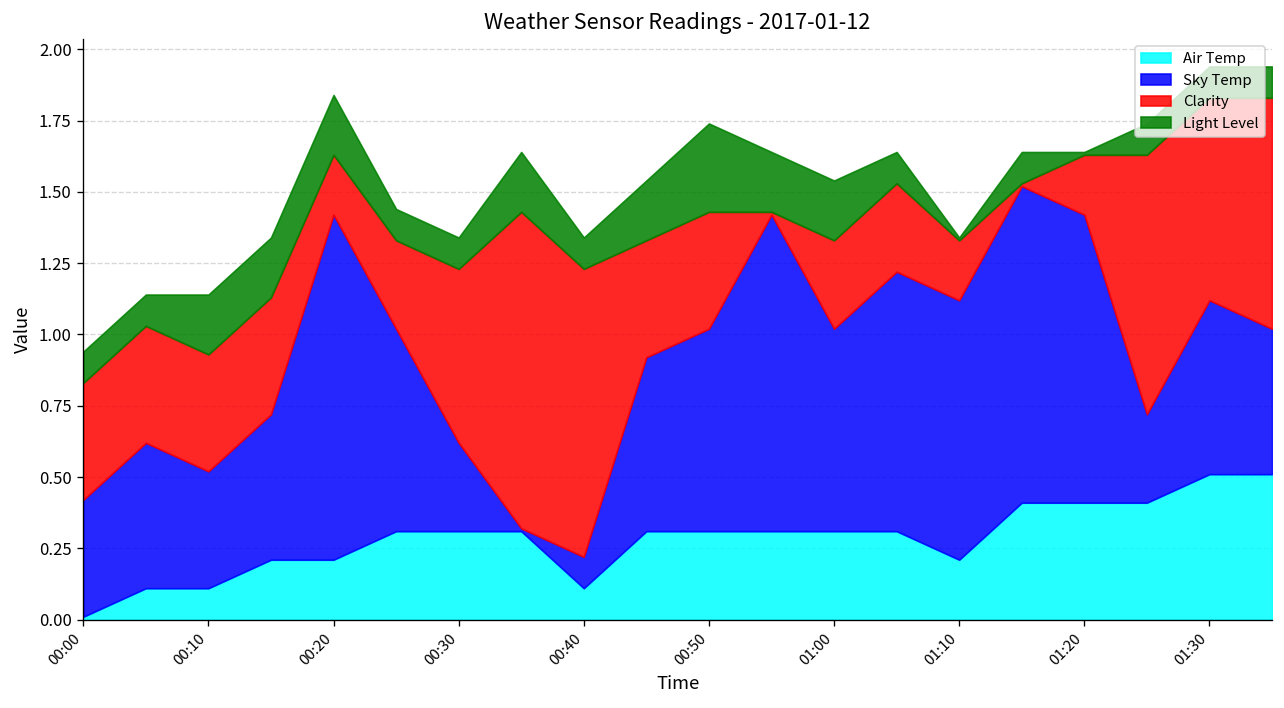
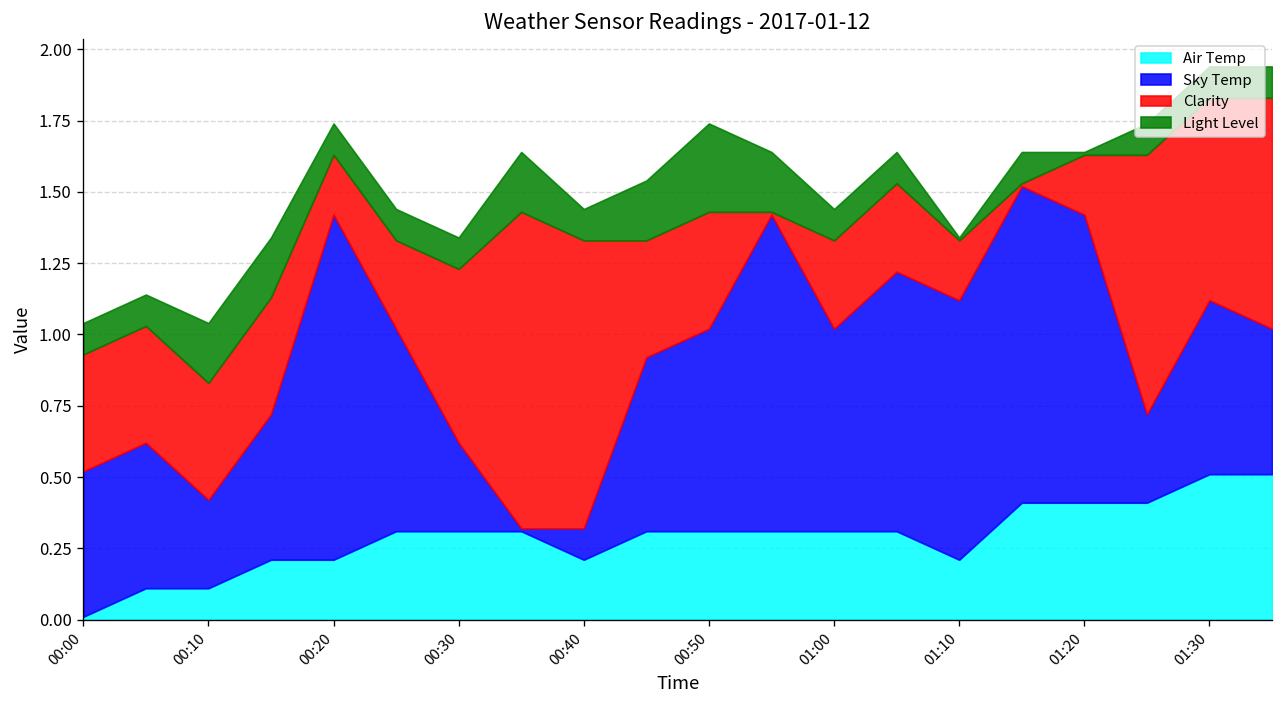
  {
    "Air Temp": {
      "00:10": 0.11,
      "00:20": 0.21,
      "00:30": 0.31,
-     "00:40": 0.11,
+     "00:40": 0.21,
      "00:50": 0.31,
      "01:00": 0.31,
      "01:10": 0.21,
      "01:20": 0.41,
      "01:30": 0.51
    },
    "Sky Temp": {
-     "00:00": 0.41,
-     "00:10": 0.41,
+     "00:00": 0.51,
+     "00:10": 0.31,
      "00:20": 1.21,
      "00:30": 0.31,
      "00:40": 0.11,
      "00:50": 0.71,
      "01:00": 0.71,
      "01:10": 0.91,
      "01:20": 1.01,
      "01:30": 0.61
    },
    "Clarity": {
      "00:00": 0.41,
      "00:10": 0.41,
      "00:20": 0.21,
      "00:30": 0.61,
      "00:40": 1.01,
      "00:50": 0.41,
      "01:00": 0.31
    },
    "Light Level": {
      "00:00": 0.11,
      "00:10": 0.21,
-     "00:20": 0.21,
+     "00:20": 0.11,
      "00:30": 0.11,
      "00:40": 0.11,
      "00:50": 0.31,
-     "01:00": 0.21
+     "01:00": 0.11
    }
  }
